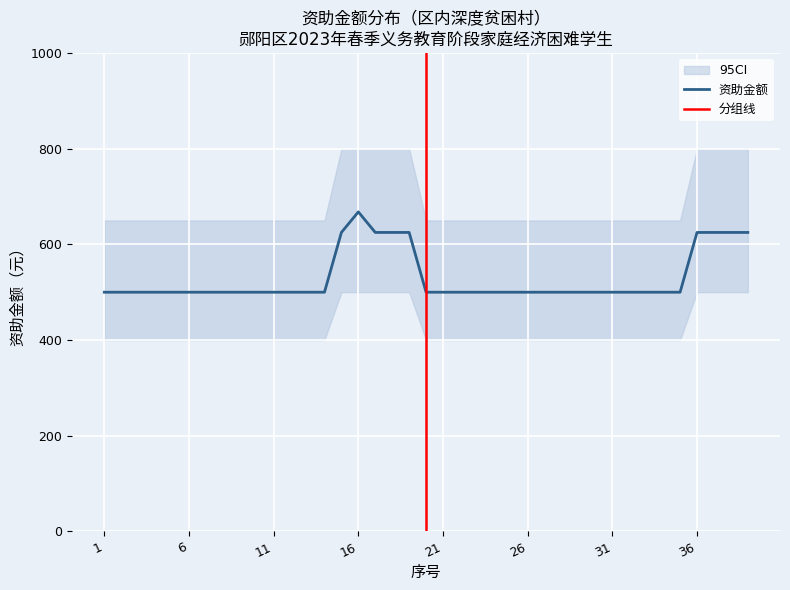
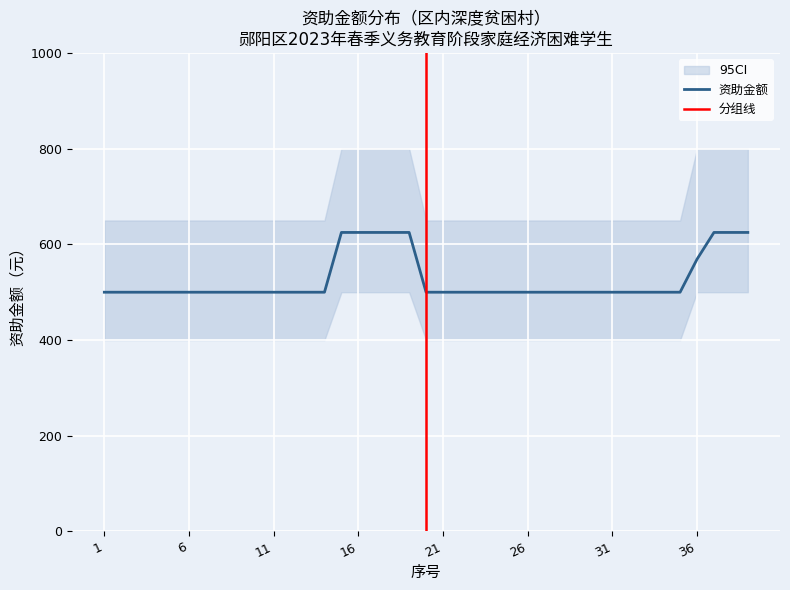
  {
    "资助金额": {
      "1": 500,
      "6": 500,
      "11": 500,
-     "16": 670,
+     "16": 630,
      "21": 500,
      "26": 500,
      "31": 500,
-     "36": 630
+     "36": 570
    }
  }
